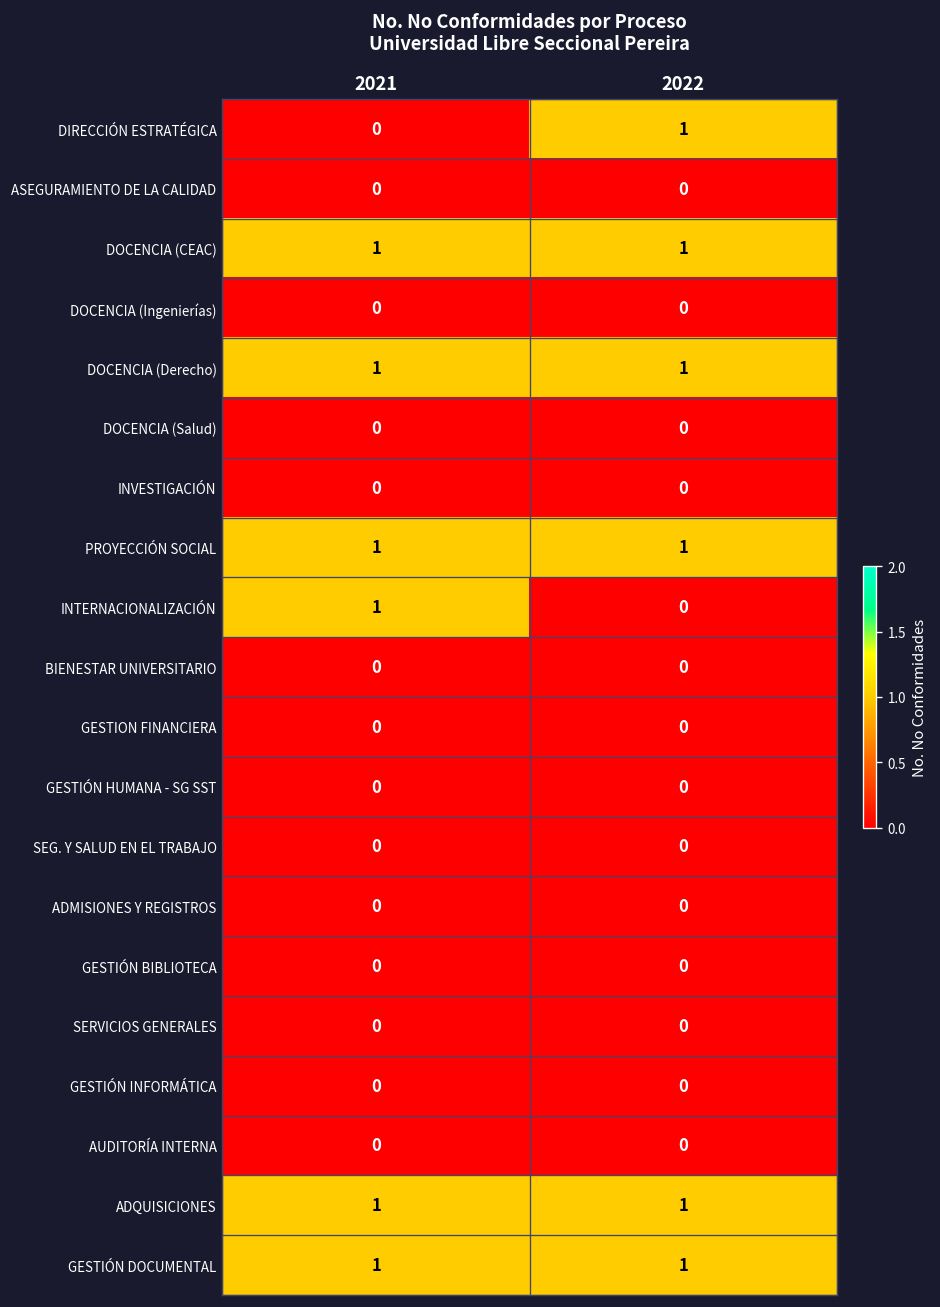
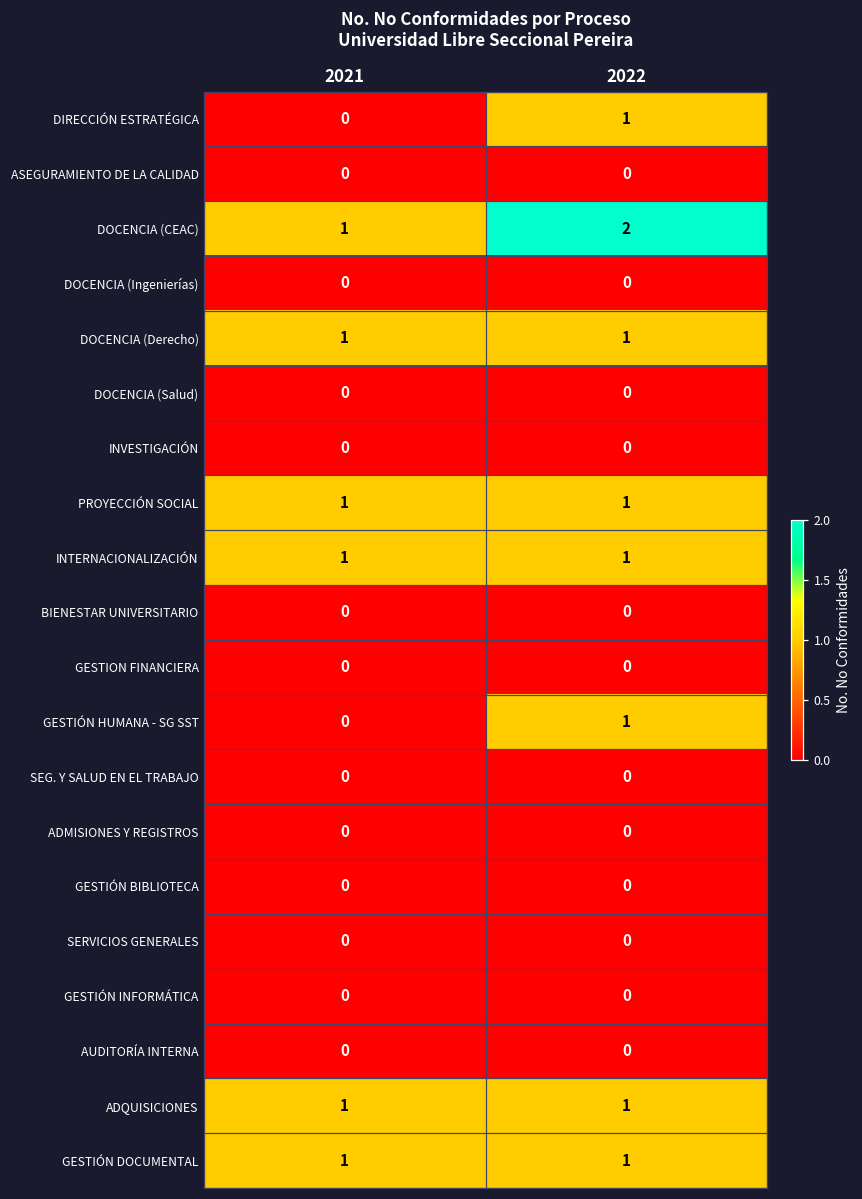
  {
    "DIRECCIÓN ESTRATÉGICA": {
      "2021": 0,
      "2022": 1
    },
    "ASEGURAMIENTO DE LA CALIDAD": {
      "2021": 0,
      "2022": 0
    },
    "DOCENCIA (CEAC)": {
      "2021": 1,
-     "2022": 1
+     "2022": 2
    },
    "DOCENCIA (Ingenierías)": {
      "2021": 0,
      "2022": 0
    },
    "DOCENCIA (Derecho)": {
      "2021": 1,
      "2022": 1
    },
    "DOCENCIA (Salud)": {
      "2021": 0,
      "2022": 0
    },
    "INVESTIGACIÓN": {
      "2021": 0,
      "2022": 0
    },
    "PROYECCIÓN SOCIAL": {
      "2021": 1,
      "2022": 1
    },
    "INTERNACIONALIZACIÓN": {
      "2021": 1,
-     "2022": 0
+     "2022": 1
    },
    "BIENESTAR UNIVERSITARIO": {
      "2021": 0,
      "2022": 0
    },
    "GESTION FINANCIERA": {
      "2021": 0,
      "2022": 0
    },
    "GESTIÓN HUMANA - SG SST": {
      "2021": 0,
-     "2022": 0
+     "2022": 1
    },
    "SEG. Y SALUD EN EL TRABAJO": {
      "2021": 0,
      "2022": 0
    },
    "ADMISIONES Y REGISTROS": {
      "2021": 0,
      "2022": 0
    },
    "GESTIÓN BIBLIOTECA": {
      "2021": 0,
      "2022": 0
    },
    "SERVICIOS GENERALES": {
      "2021": 0,
      "2022": 0
    },
    "GESTIÓN INFORMÁTICA": {
      "2021": 0,
      "2022": 0
    },
    "AUDITORÍA INTERNA": {
      "2021": 0,
      "2022": 0
    },
    "ADQUISICIONES": {
      "2021": 1,
      "2022": 1
    },
    "GESTIÓN DOCUMENTAL": {
      "2021": 1,
      "2022": 1
    }
  }
